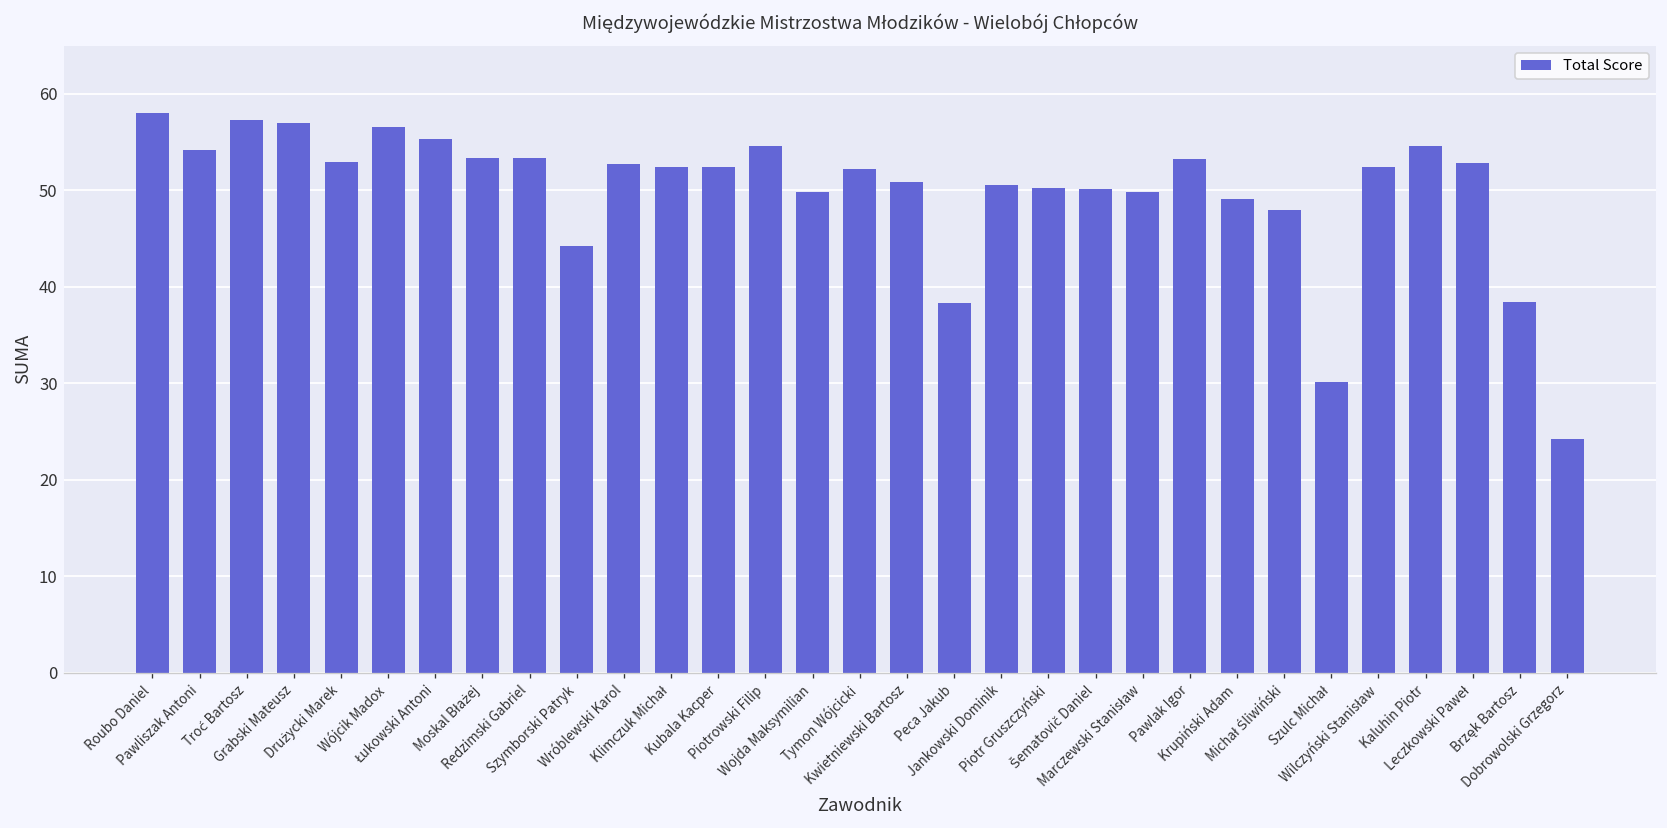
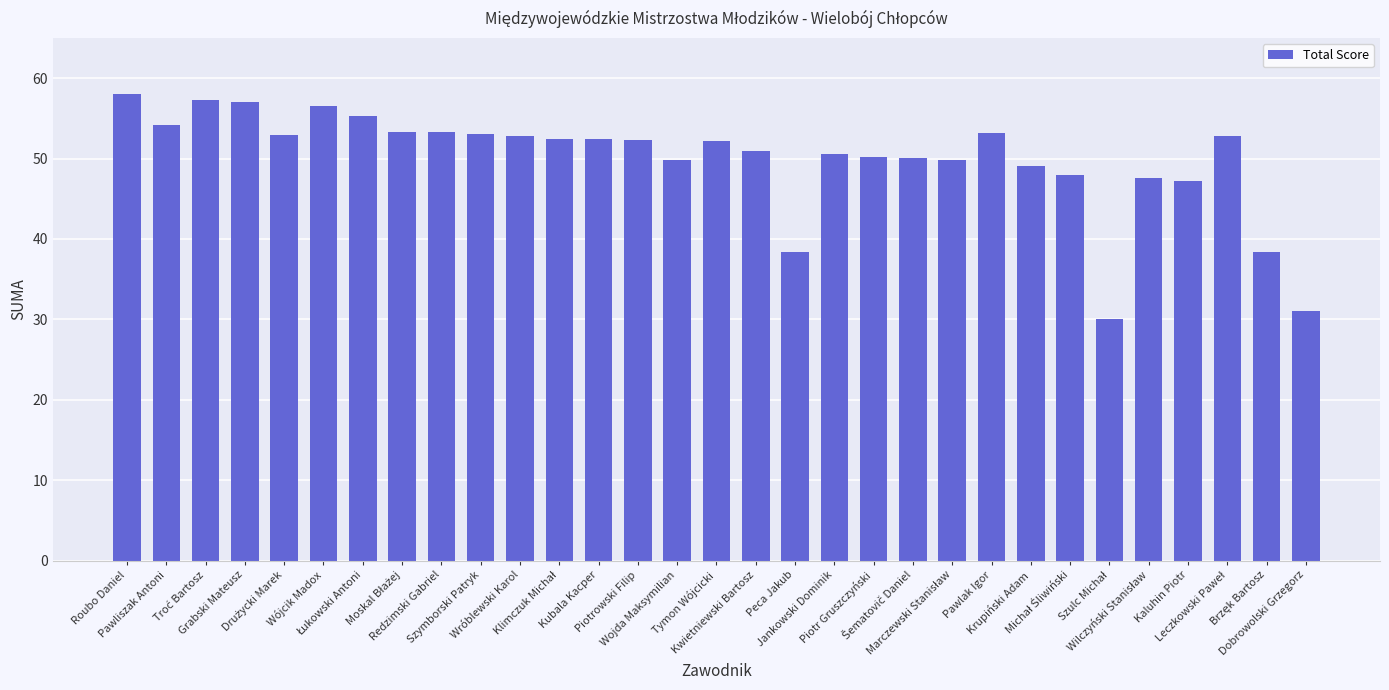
  {
    "Roubo Daniel": 58,
    "Pawliszak Antoni": 54,
    "Troć Bartosz": 57,
    "Grabski Mateusz": 57,
    "Drużycki Marek": 53,
    "Wójcik Madox": 57,
    "Łukowski Antoni": 55,
    "Moskal Błażej": 53,
    "Redzimski Gabriel": 53,
-   "Szymborski Patryk": 44,
+   "Szymborski Patryk": 53,
    "Wróblewski Karol": 53,
    "Klimczuk Michał": 52,
    "Kubala Kacper": 52,
-   "Piotrowski Filip": 55,
+   "Piotrowski Filip": 52,
    "Wojda Maksymilian": 50,
    "Tymon Wójcicki": 52,
    "Kwietniewski Bartosz": 51,
    "Peca Jakub": 38,
    "Jankowski Dominik": 51,
    "Piotr Gruszczyński": 50,
    "Šematovič Daniel": 50,
    "Marczewski Stanisław": 50,
    "Pawlak Igor": 53,
    "Krupiński Adam": 49,
    "Michał Śliwiński": 48,
    "Szulc Michał": 30,
-   "Wilczyński Stanisław": 52,
-   "Kaluhin Piotr": 55,
+   "Wilczyński Stanisław": 48,
+   "Kaluhin Piotr": 47,
    "Leczkowski Paweł": 53,
    "Brzęk Bartosz": 38,
-   "Dobrowolski Grzegorz": 24
+   "Dobrowolski Grzegorz": 31
  }
